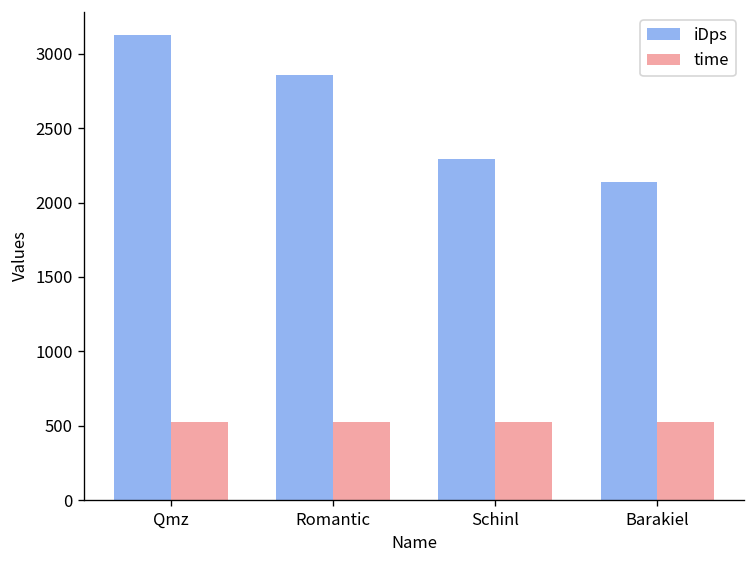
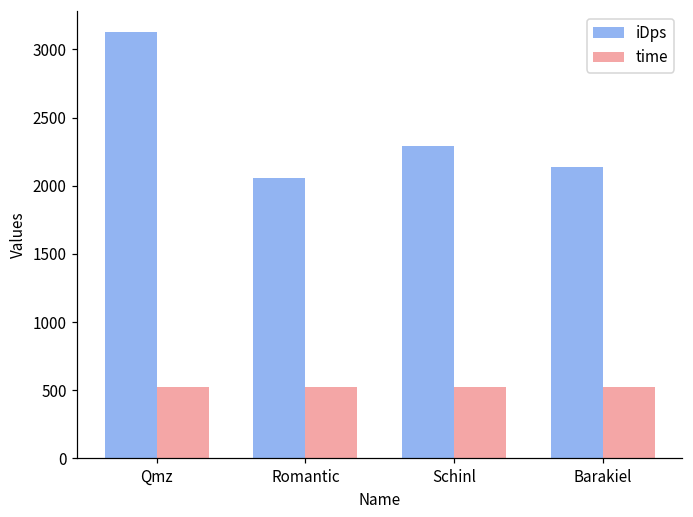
  {
    "iDps": {
      "Qmz": 3130,
-     "Romantic": 2860,
+     "Romantic": 2060,
      "Schinl": 2290,
      "Barakiel": 2140
    },
    "time": {
      "Qmz": 530,
      "Romantic": 530,
      "Schinl": 530,
      "Barakiel": 530
    }
  }
